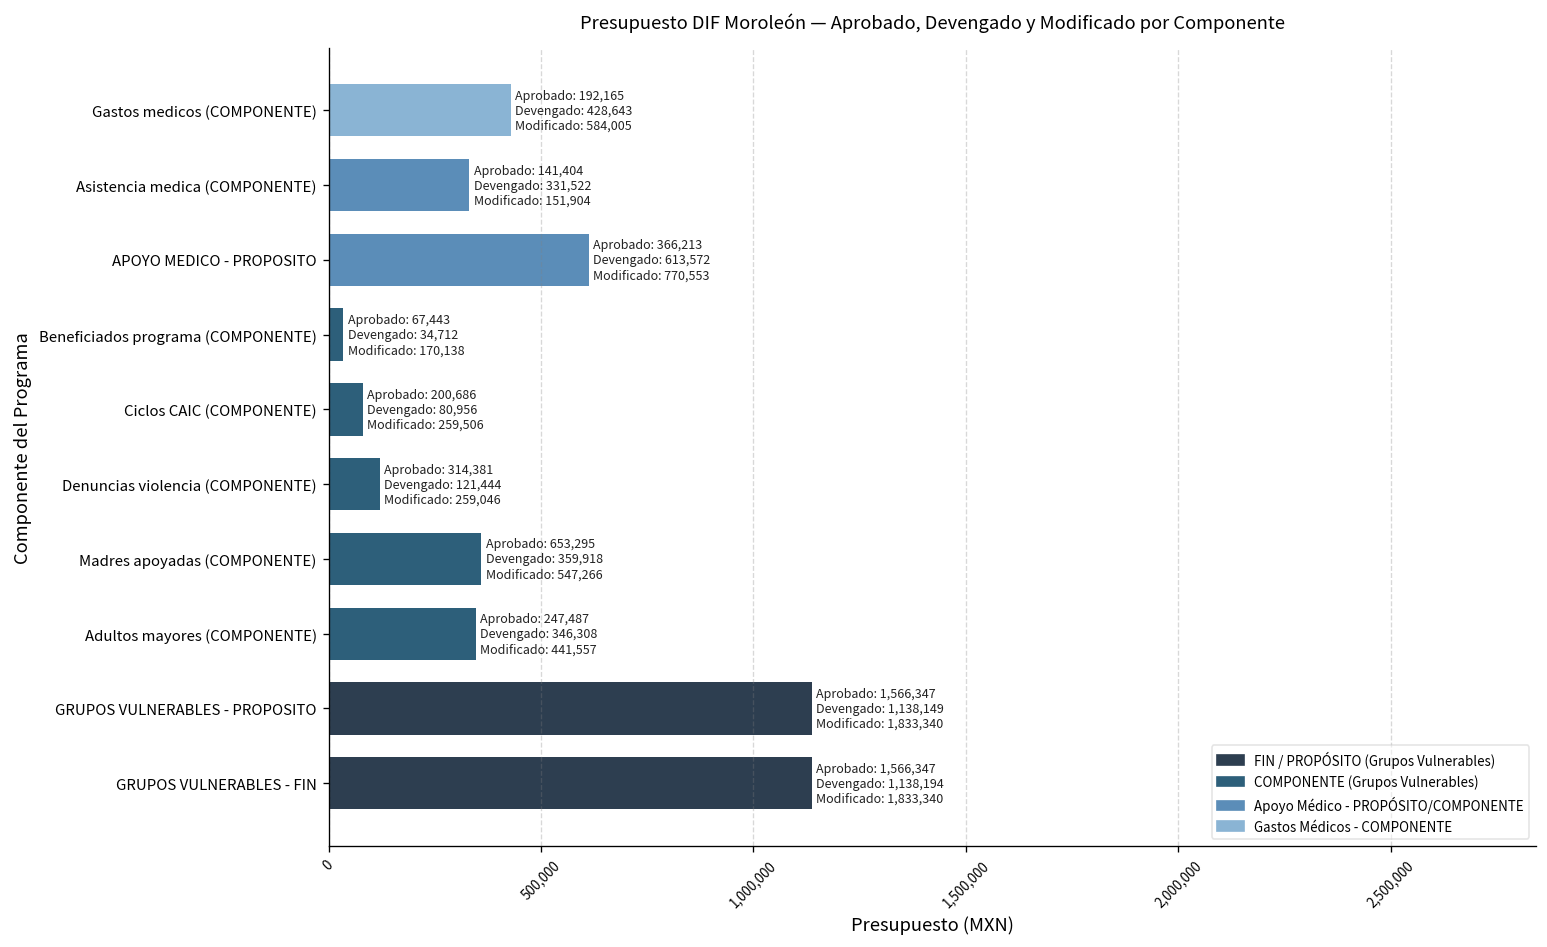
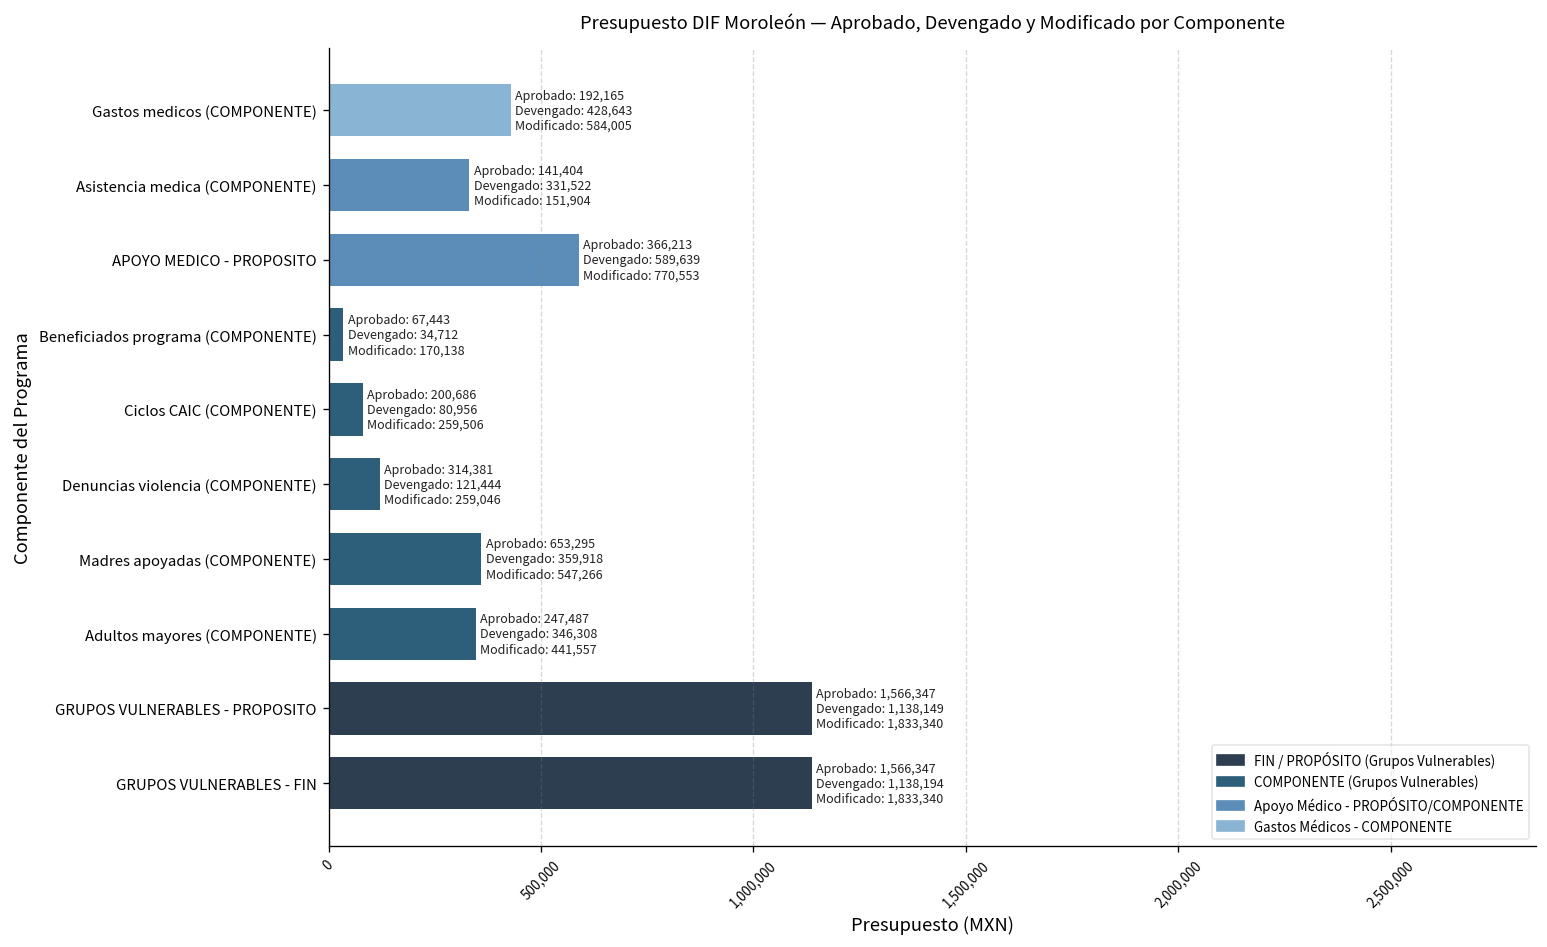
  {
    "Gastos medicos (COMPONENTE)": "428,643",
    "Asistencia medica (COMPONENTE)": "331,522",
-   "APOYO MEDICO - PROPOSITO": "613,572",
+   "APOYO MEDICO - PROPOSITO": "589,639",
    "Beneficiados programa (COMPONENTE)": "34,712",
    "Ciclos CAIC (COMPONENTE)": "80,956",
    "Denuncias violencia (COMPONENTE)": "121,444",
    "Madres apoyadas (COMPONENTE)": "359,918",
    "Adultos mayores (COMPONENTE)": "346,308",
    "GRUPOS VULNERABLES - PROPOSITO": "1,138,149",
    "GRUPOS VULNERABLES - FIN": "1,138,194"
  }
